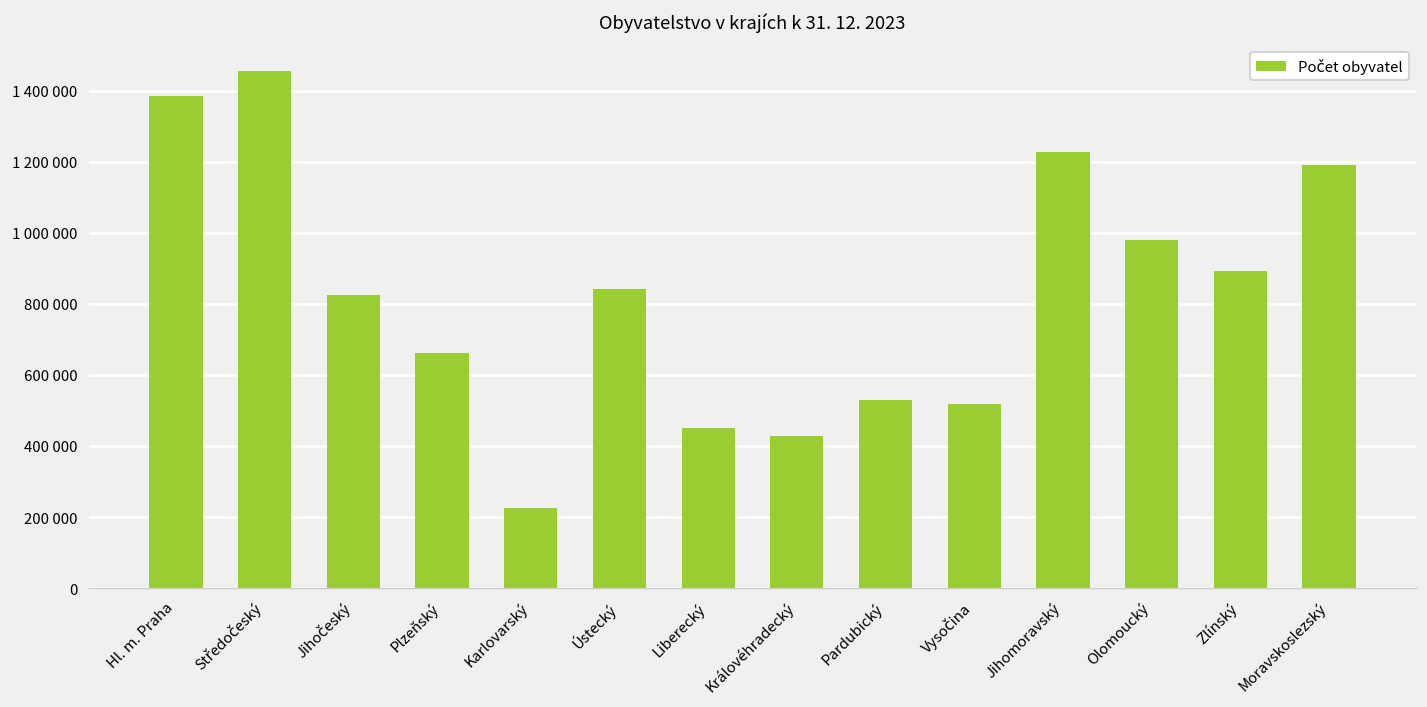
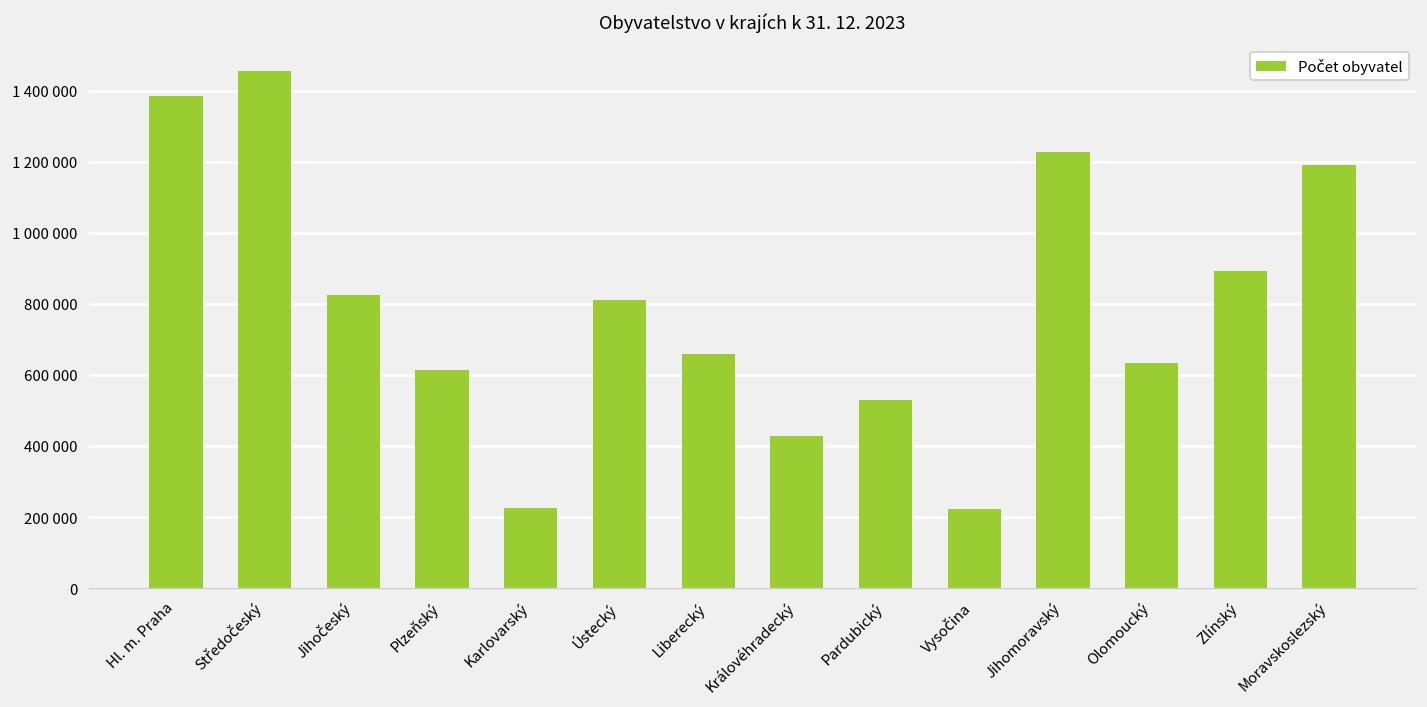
  {
    "Hl. m. Praha": 1380000,
    "Středočeský": 1460000,
    "Jihočeský": 830000,
-   "Plzeňský": 660000,
+   "Plzeňský": 610000,
    "Karlovarský": 220000,
-   "Ústecký": 840000,
-   "Liberecký": 450000,
+   "Ústecký": 810000,
+   "Liberecký": 660000,
    "Královéhradecký": 430000,
    "Pardubický": 530000,
-   "Vysočina": 520000,
+   "Vysočina": 220000,
    "Jihomoravský": 1230000,
-   "Olomoucký": 980000,
+   "Olomoucký": 630000,
    "Zlínský": 890000,
    "Moravskoslezský": 1190000
  }
